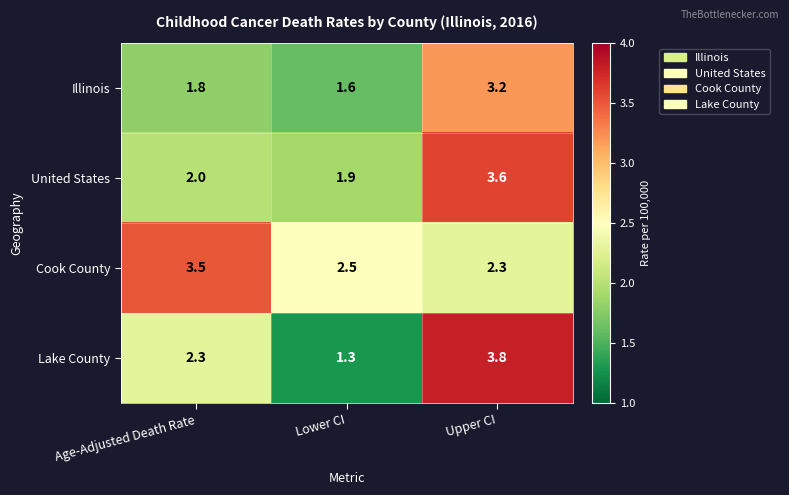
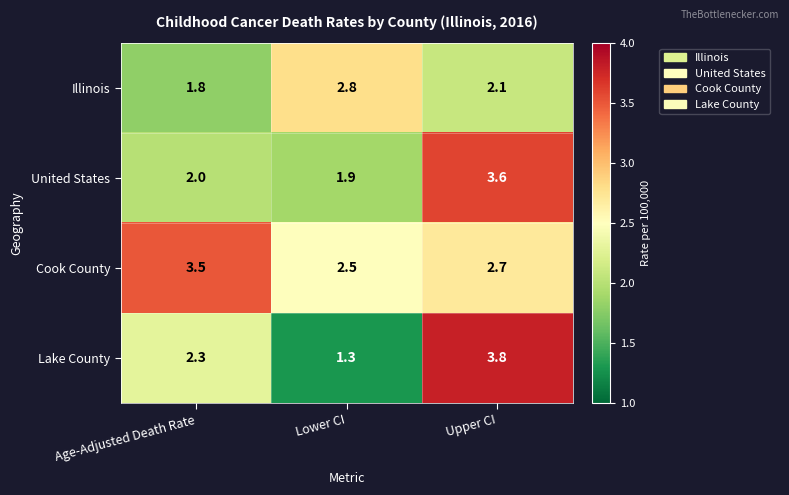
  {
    "Illinois": {
      "Age-Adjusted Death Rate": 1.8,
-     "Lower CI": 1.6,
-     "Upper CI": 3.2
+     "Lower CI": 2.8,
+     "Upper CI": 2.1
    },
    "United States": {
      "Age-Adjusted Death Rate": 2.0,
      "Lower CI": 1.9,
      "Upper CI": 3.6
    },
    "Cook County": {
      "Age-Adjusted Death Rate": 3.5,
      "Lower CI": 2.5,
-     "Upper CI": 2.3
+     "Upper CI": 2.7
    },
    "Lake County": {
      "Age-Adjusted Death Rate": 2.3,
      "Lower CI": 1.3,
      "Upper CI": 3.8
    }
  }
